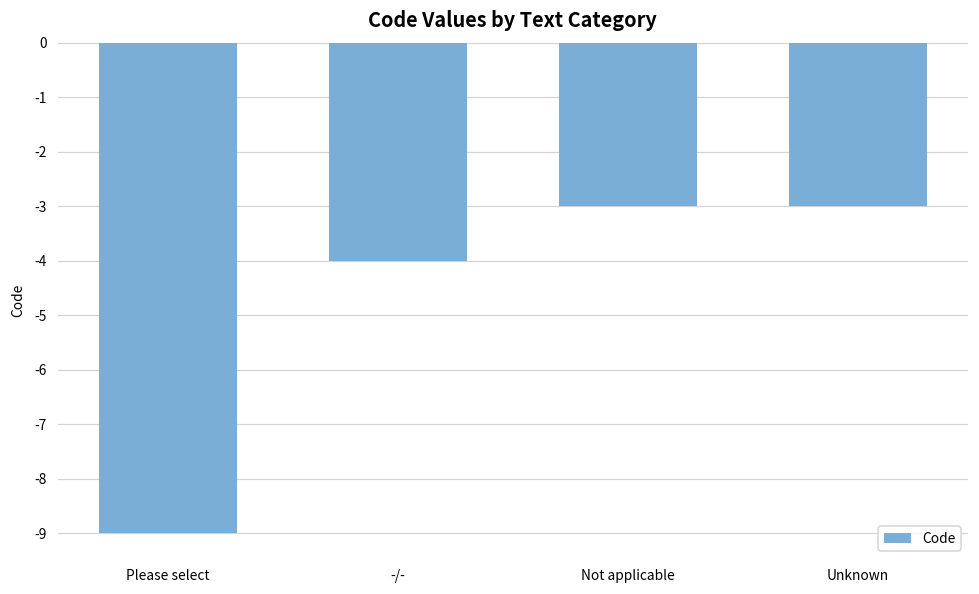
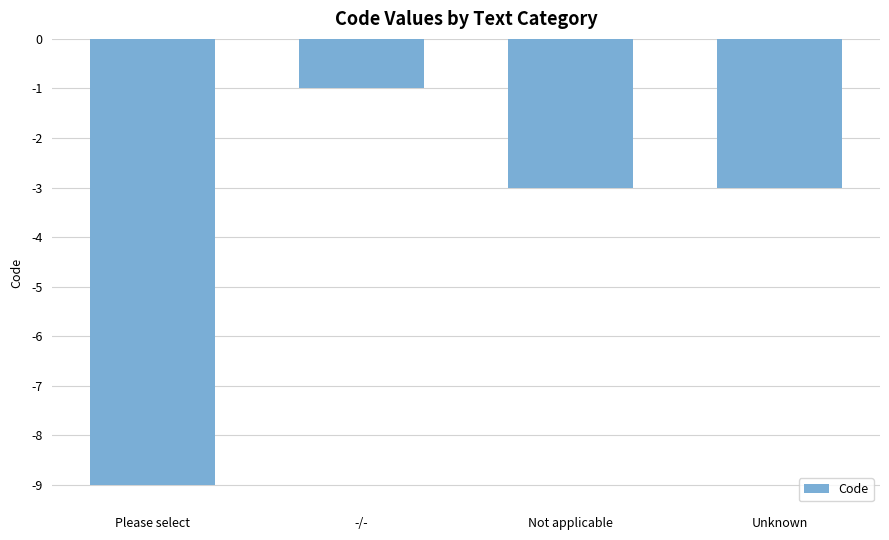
  {
    "Please select": -9,
-   "-/-": -4,
+   "-/-": -1,
    "Not applicable": -3,
    "Unknown": -3
  }
